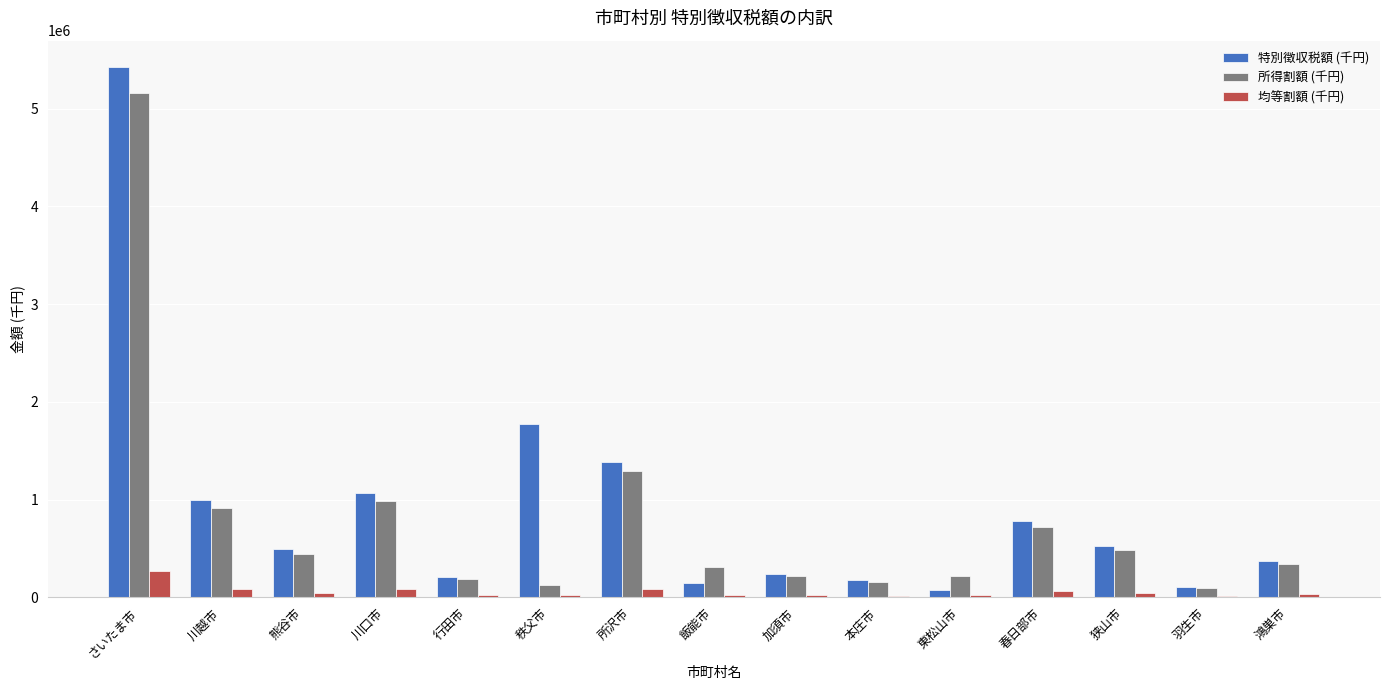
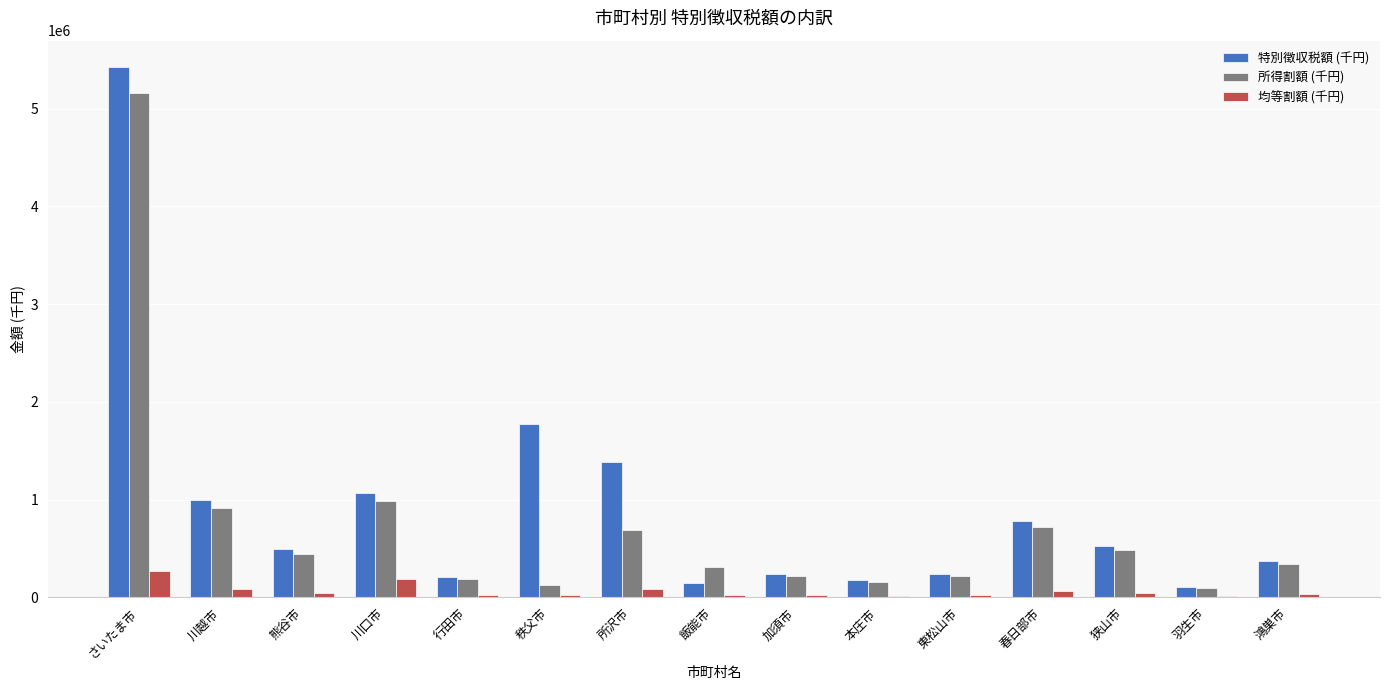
  {
    "特別徴収税額 (千円)": {
      "さいたま市": 5400000,
      "川越市": 1000000,
      "熊谷市": 500000,
      "川口市": 1100000,
      "行田市": 200000,
      "秩父市": 1800000,
      "所沢市": 1400000,
      "飯能市": 100000,
      "加須市": 200000,
      "本庄市": 200000,
-     "東松山市": 100000,
+     "東松山市": 200000,
      "春日部市": 800000,
      "狭山市": 500000,
      "羽生市": 100000,
      "鴻巣市": 400000
    },
    "所得割額 (千円)": {
      "さいたま市": 5200000,
      "川越市": 900000,
      "熊谷市": 400000,
      "川口市": 1000000,
      "行田市": 200000,
      "秩父市": 100000,
-     "所沢市": 1300000,
+     "所沢市": 700000,
      "飯能市": 300000,
      "加須市": 200000,
      "本庄市": 200000,
      "東松山市": 200000,
      "春日部市": 700000,
      "狭山市": 500000,
      "羽生市": 100000,
      "鴻巣市": 300000
    },
    "均等割額 (千円)": {
      "さいたま市": 300000,
      "川越市": 100000,
      "熊谷市": 0,
-     "川口市": 100000,
+     "川口市": 200000,
      "所沢市": 100000,
      "春日部市": 100000,
      "狭山市": 0,
      "鴻巣市": 0
    }
  }
